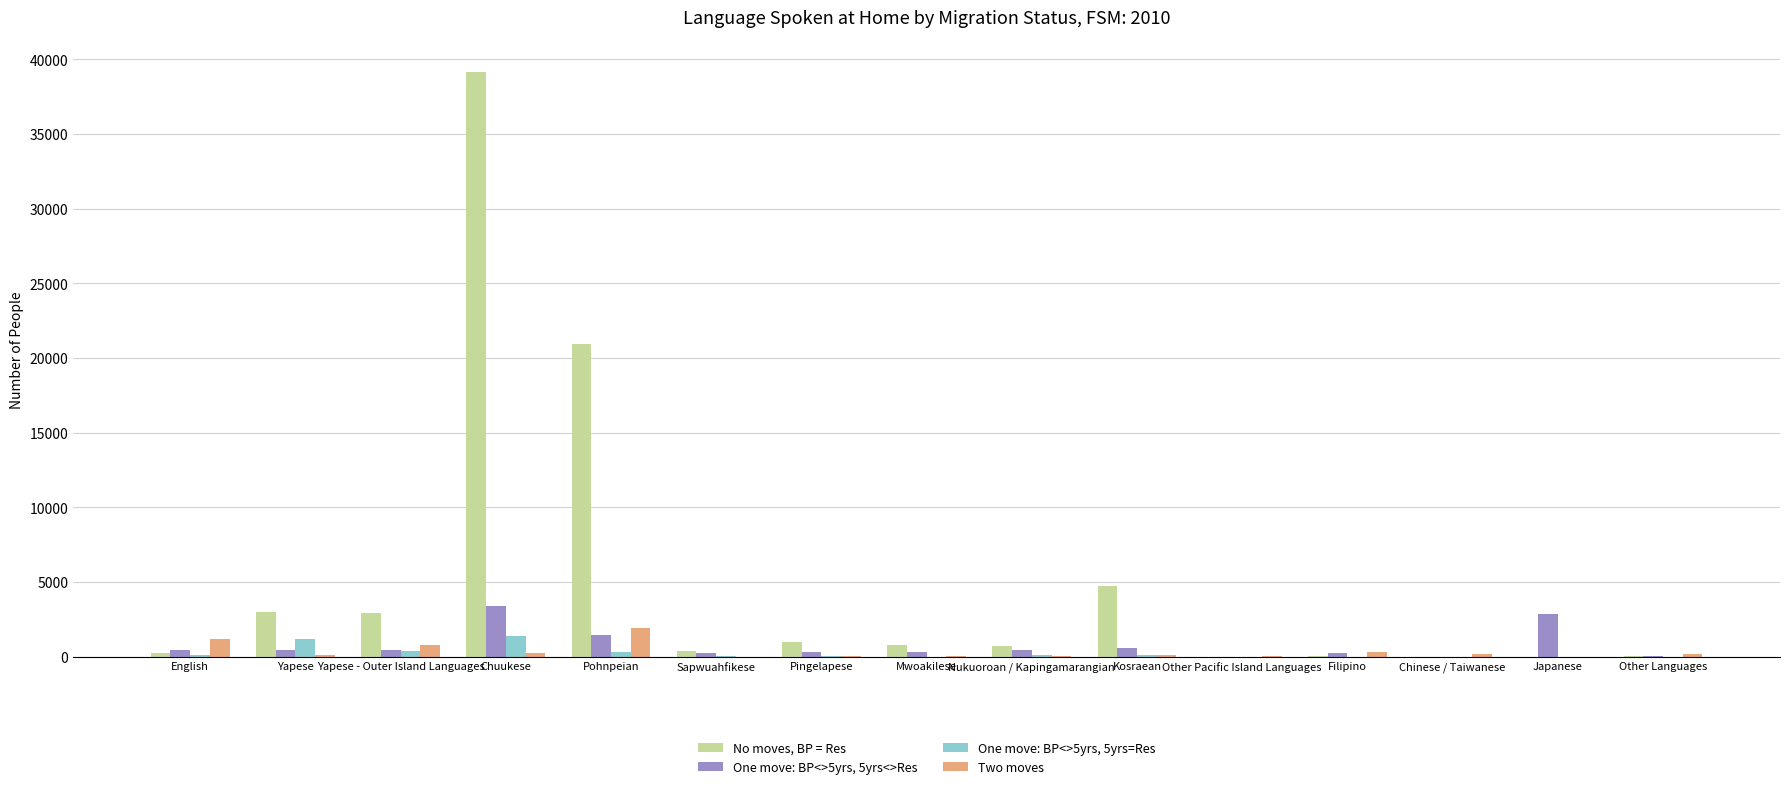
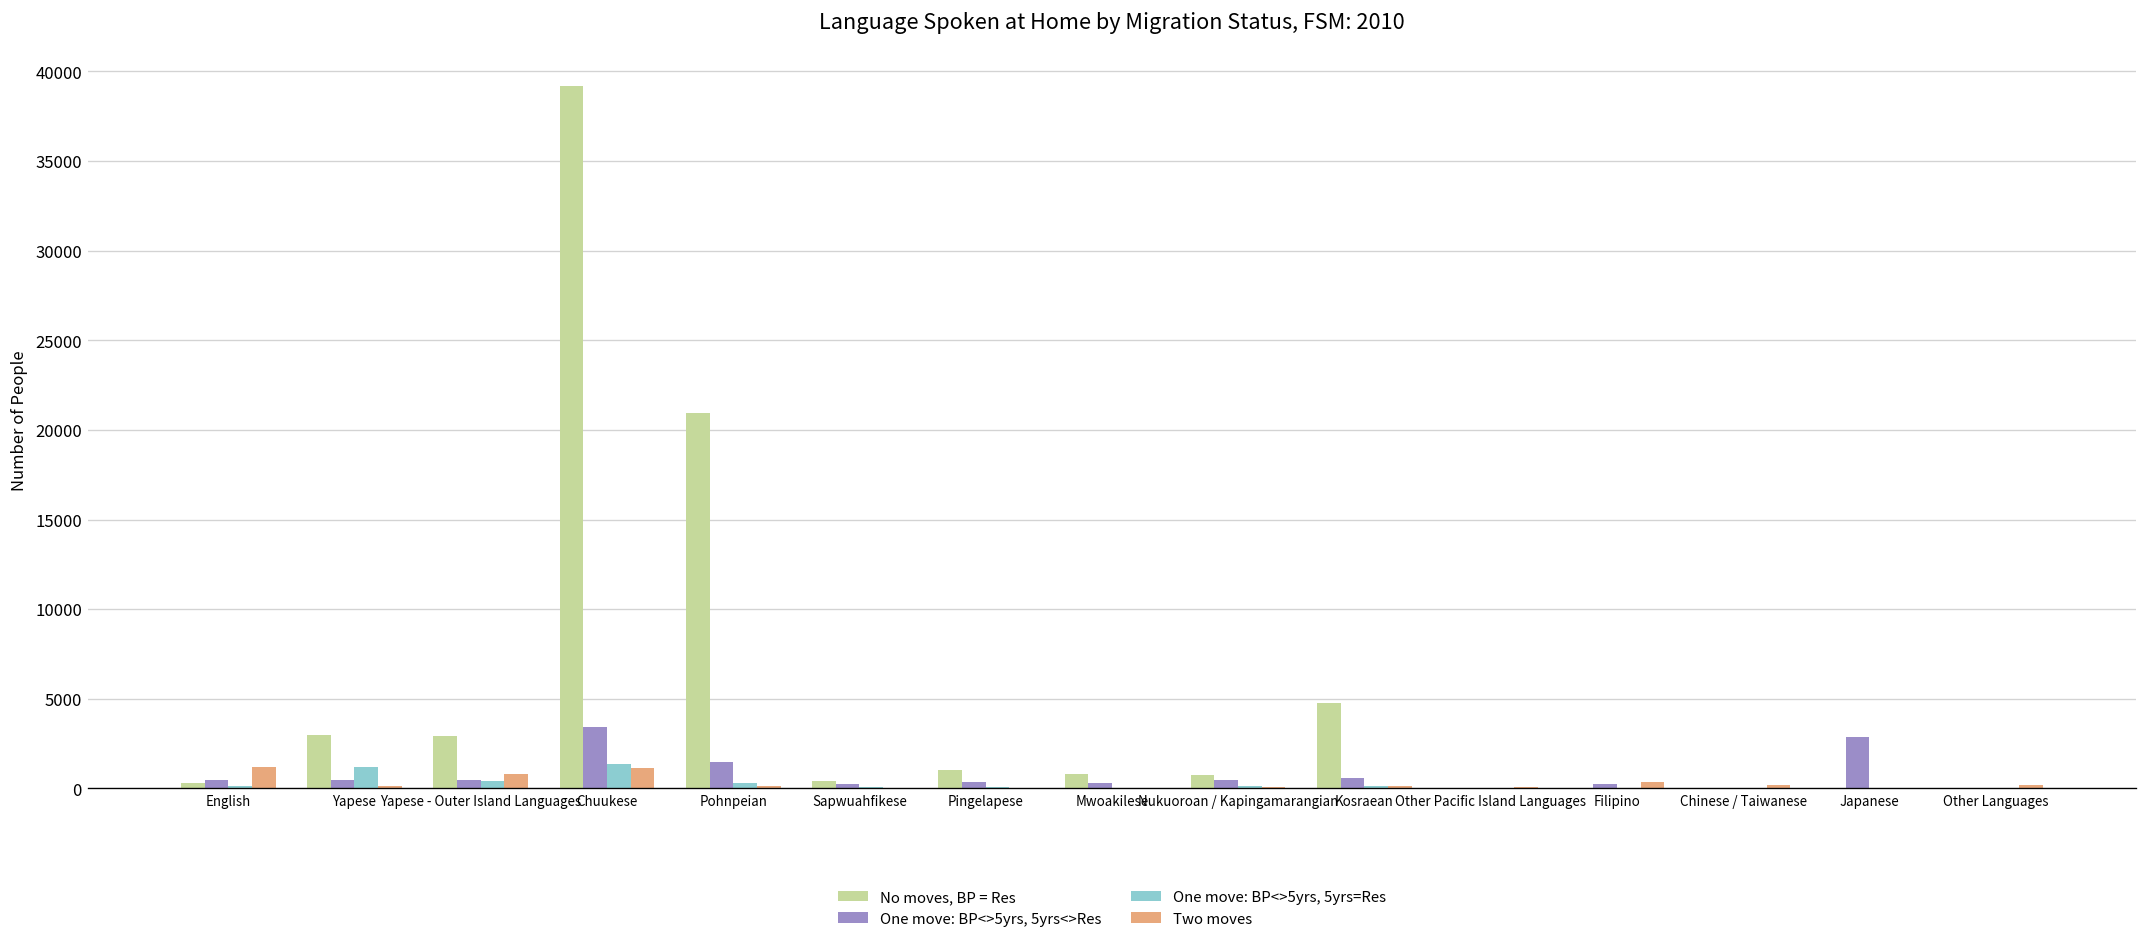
  {
    "No moves, BP = Res": {
      "English": 300,
      "Yapese": 3000,
      "Yapese - Outer Island Languages": 2900,
      "Chuukese": 39200,
      "Pohnpeian": 20900,
      "Sapwuahfikese": 400,
      "Pingelapese": 1000,
      "Mwoakilese": 800,
      "Nukuoroan / Kapingamarangian": 700,
      "Kosraean": 4800,
      "Chinese / Taiwanese": 0
    },
    "One move: BP<>5yrs, 5yrs<>Res": {
      "English": 500,
      "Yapese": 500,
      "Yapese - Outer Island Languages": 400,
      "Chuukese": 3400,
      "Pohnpeian": 1500,
      "Sapwuahfikese": 300,
      "Pingelapese": 300,
      "Mwoakilese": 300,
      "Nukuoroan / Kapingamarangian": 500,
      "Kosraean": 600,
      "Filipino": 300,
      "Japanese": 2900
    },
    "One move: BP<>5yrs, 5yrs=Res": {
      "Yapese": 1200,
      "Yapese - Outer Island Languages": 400,
      "Chuukese": 1400,
      "Pohnpeian": 300,
      "Japanese": 0
    },
    "Two moves": {
      "English": 1200,
      "Yapese - Outer Island Languages": 800,
-     "Chuukese": 200,
-     "Pohnpeian": 1900,
+     "Chuukese": 1100,
+     "Pohnpeian": 100,
      "Filipino": 300,
      "Chinese / Taiwanese": 200
    }
  }
